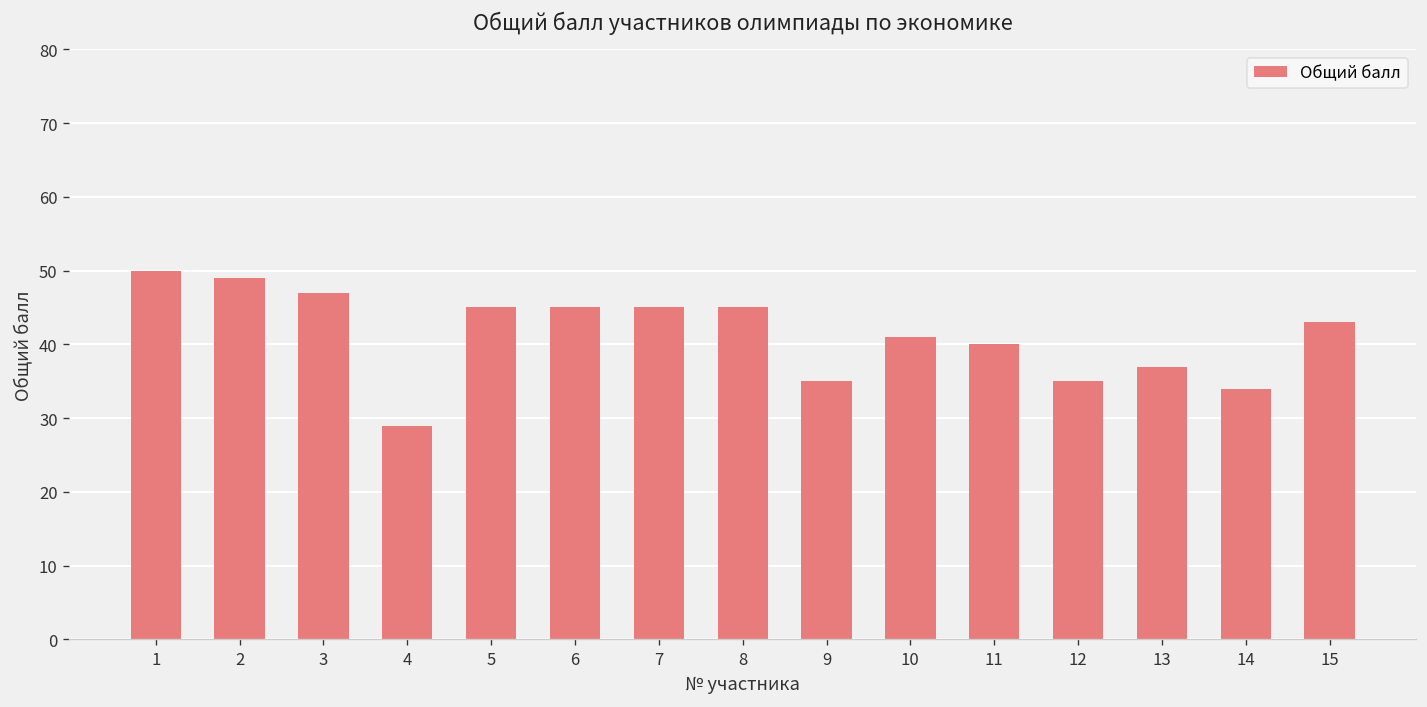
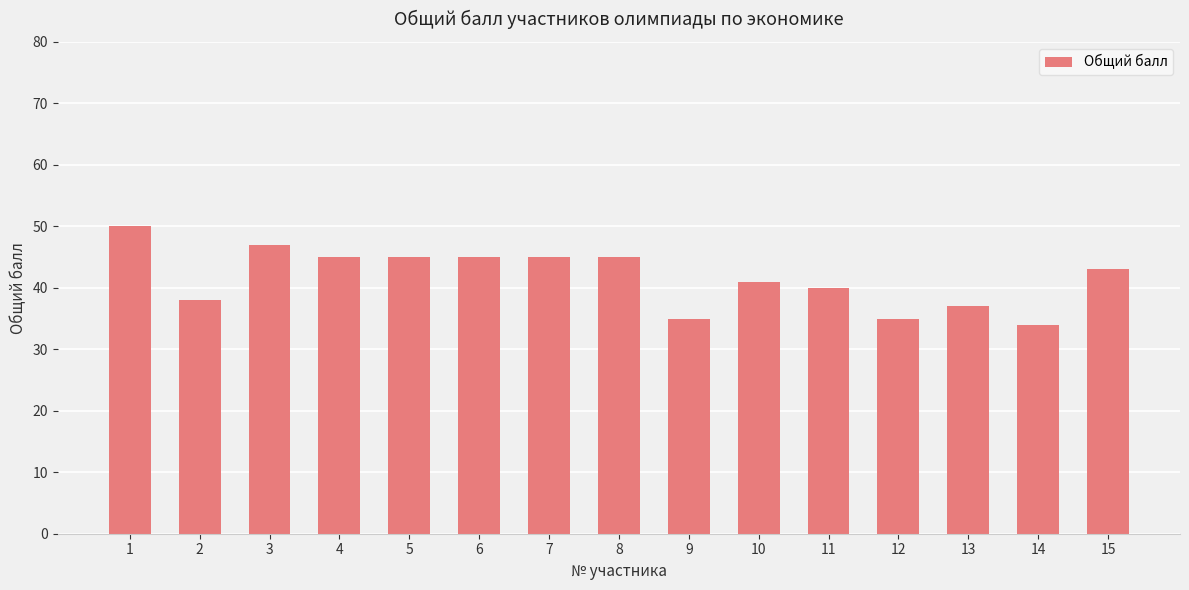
  {
    "1": 50,
-   "2": 49,
+   "2": 38,
    "3": 47,
-   "4": 29,
+   "4": 45,
    "5": 45,
    "6": 45,
    "7": 45,
    "8": 45,
    "9": 35,
    "10": 41,
    "11": 40,
    "12": 35,
    "13": 37,
    "14": 34,
    "15": 43
  }
